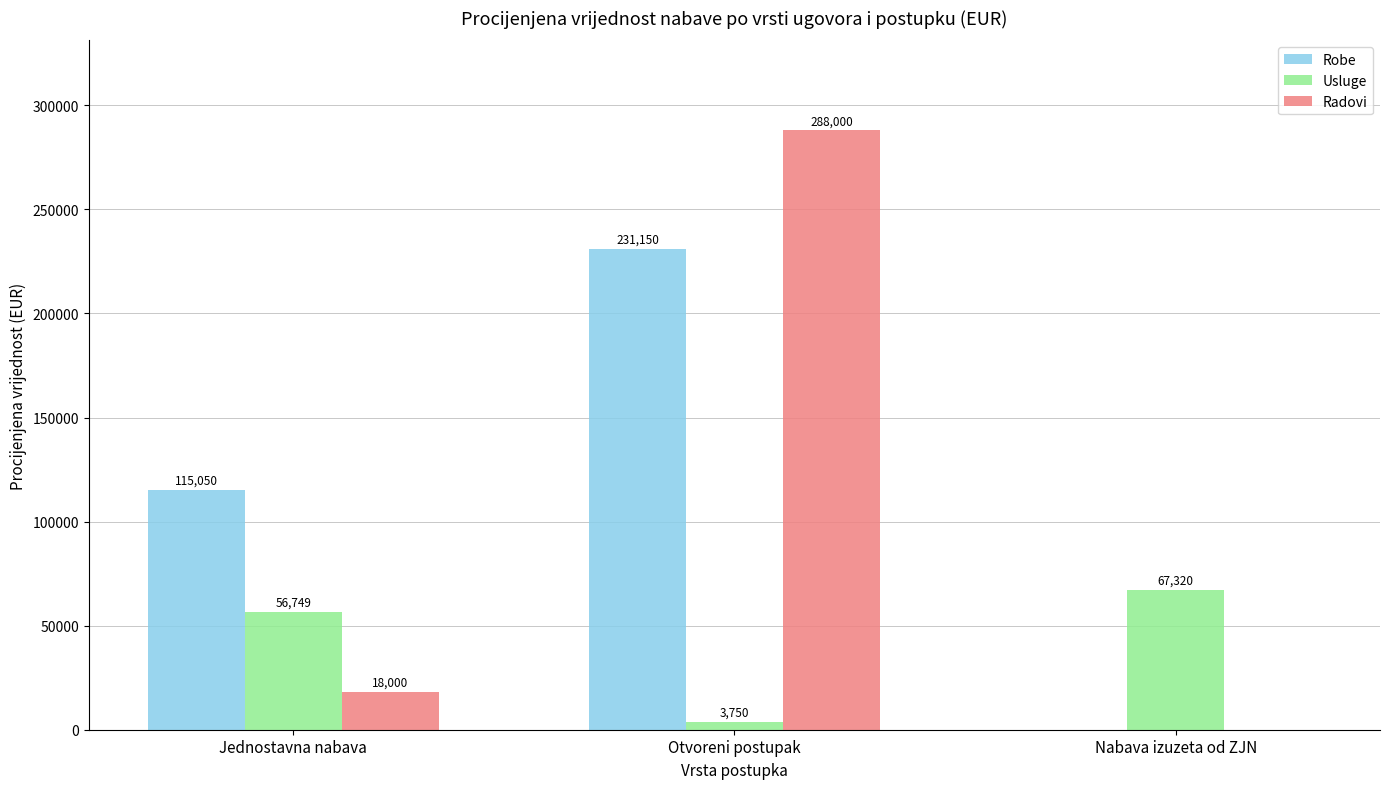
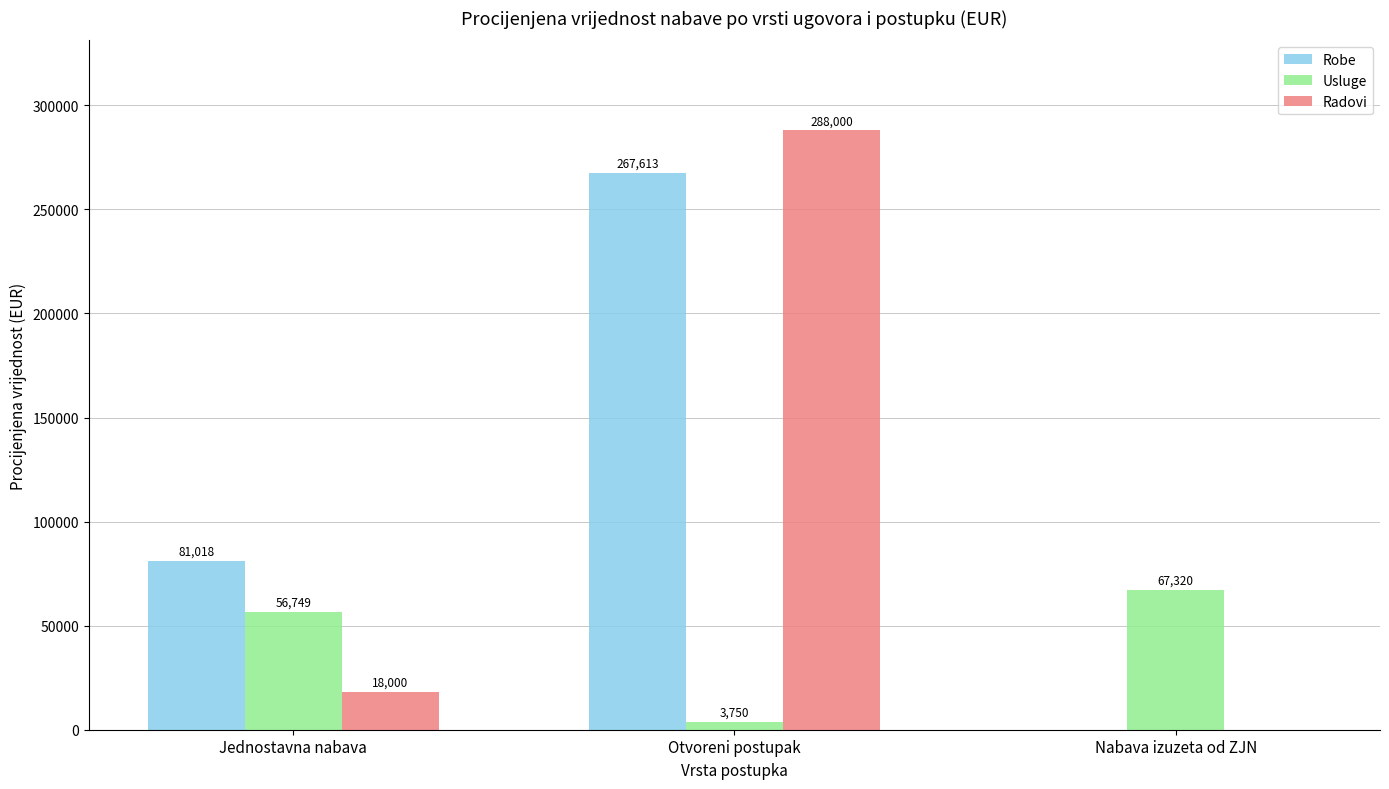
  {
    "Robe": {
-     "Jednostavna nabava": "115,050",
-     "Otvoreni postupak": "231,150"
+     "Jednostavna nabava": "81,018",
+     "Otvoreni postupak": "267,613"
    },
    "Usluge": {
      "Jednostavna nabava": "56,749",
      "Otvoreni postupak": "3,750",
      "Nabava izuzeta od ZJN": "67,320"
    },
    "Radovi": {
      "Jednostavna nabava": "18,000",
      "Otvoreni postupak": "288,000"
    }
  }
